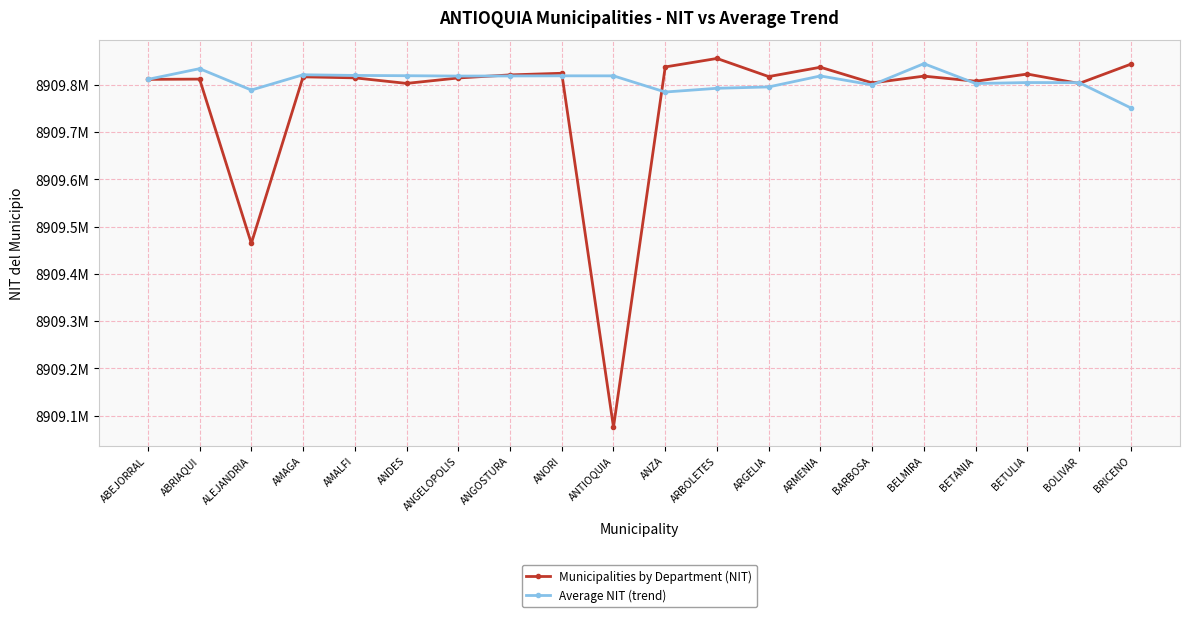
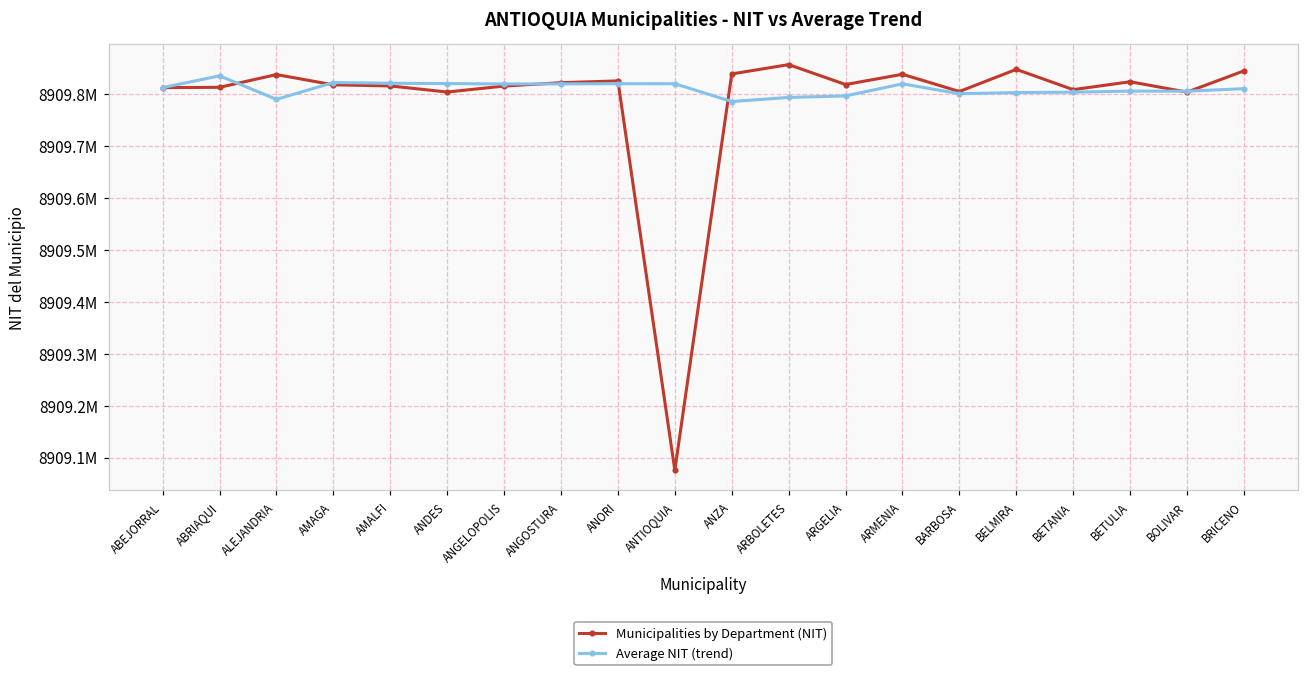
  {
    "Municipalities by Department (NIT)": {
      "ABRIAQUI": 8909810000,
-     "ALEJANDRIA": 8909460000,
+     "ALEJANDRIA": 8909840000,
      "ANDES": 8909800000,
      "ANORI": 8909820000,
      "ANTIOQUIA": 8909080000,
      "ANZA": 8909840000,
      "ARBOLETES": 8909860000,
      "ARGELIA": 8909820000,
      "ARMENIA": 8909840000,
-     "BELMIRA": 8909820000,
+     "BELMIRA": 8909850000,
      "BETULIA": 8909820000,
      "BRICENO": 8909840000
    },
    "Average NIT (trend)": {
      "ABRIAQUI": 8909830000,
      "ALEJANDRIA": 8909790000,
      "ANDES": 8909820000,
      "ANORI": 8909820000,
      "ANTIOQUIA": 8909820000,
      "ANZA": 8909790000,
      "ARBOLETES": 8909790000,
      "ARGELIA": 8909800000,
      "ARMENIA": 8909820000,
-     "BELMIRA": 8909850000,
+     "BELMIRA": 8909800000,
      "BETULIA": 8909810000,
-     "BRICENO": 8909750000
+     "BRICENO": 8909810000
    }
  }
